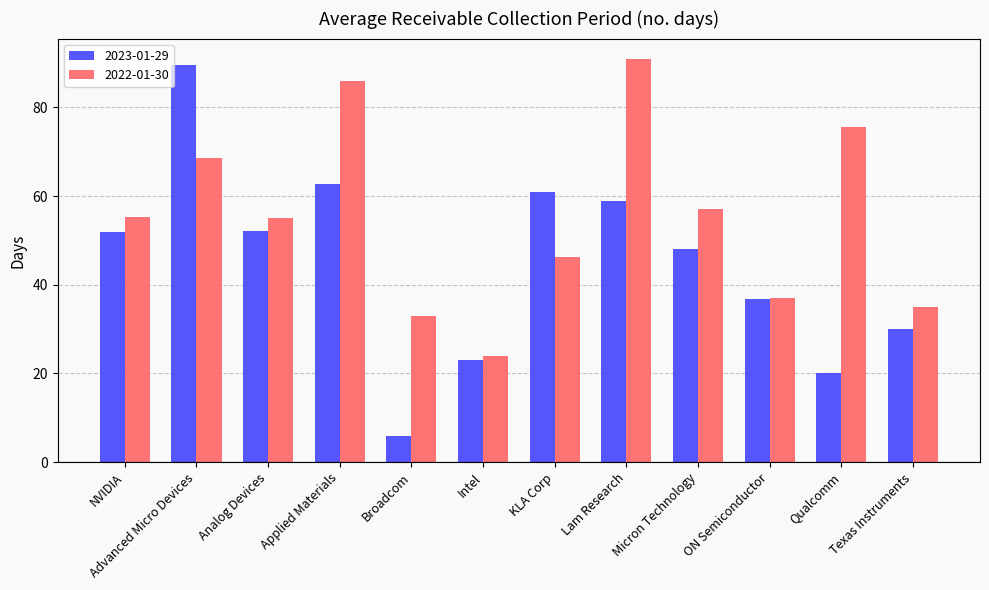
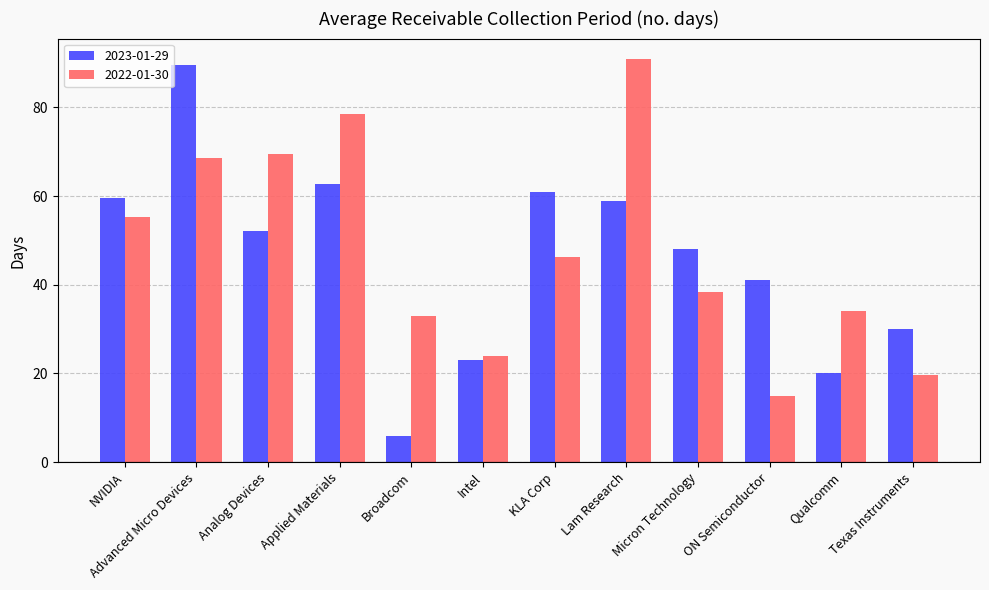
  {
    "2023-01-29": {
-     "NVIDIA": 52,
+     "NVIDIA": 60,
      "Advanced Micro Devices": 90,
      "Analog Devices": 52,
      "Applied Materials": 63,
      "Broadcom": 6,
      "Intel": 23,
      "KLA Corp": 61,
      "Lam Research": 59,
      "Micron Technology": 48,
-     "ON Semiconductor": 37,
+     "ON Semiconductor": 41,
      "Qualcomm": 20,
      "Texas Instruments": 30
    },
    "2022-01-30": {
      "NVIDIA": 55,
      "Advanced Micro Devices": 69,
-     "Analog Devices": 55,
-     "Applied Materials": 86,
+     "Analog Devices": 69,
+     "Applied Materials": 79,
      "Broadcom": 33,
      "Intel": 24,
      "KLA Corp": 46,
      "Lam Research": 91,
-     "Micron Technology": 57,
-     "ON Semiconductor": 37,
-     "Qualcomm": 76,
-     "Texas Instruments": 35
+     "Micron Technology": 38,
+     "ON Semiconductor": 15,
+     "Qualcomm": 34,
+     "Texas Instruments": 20
    }
  }
